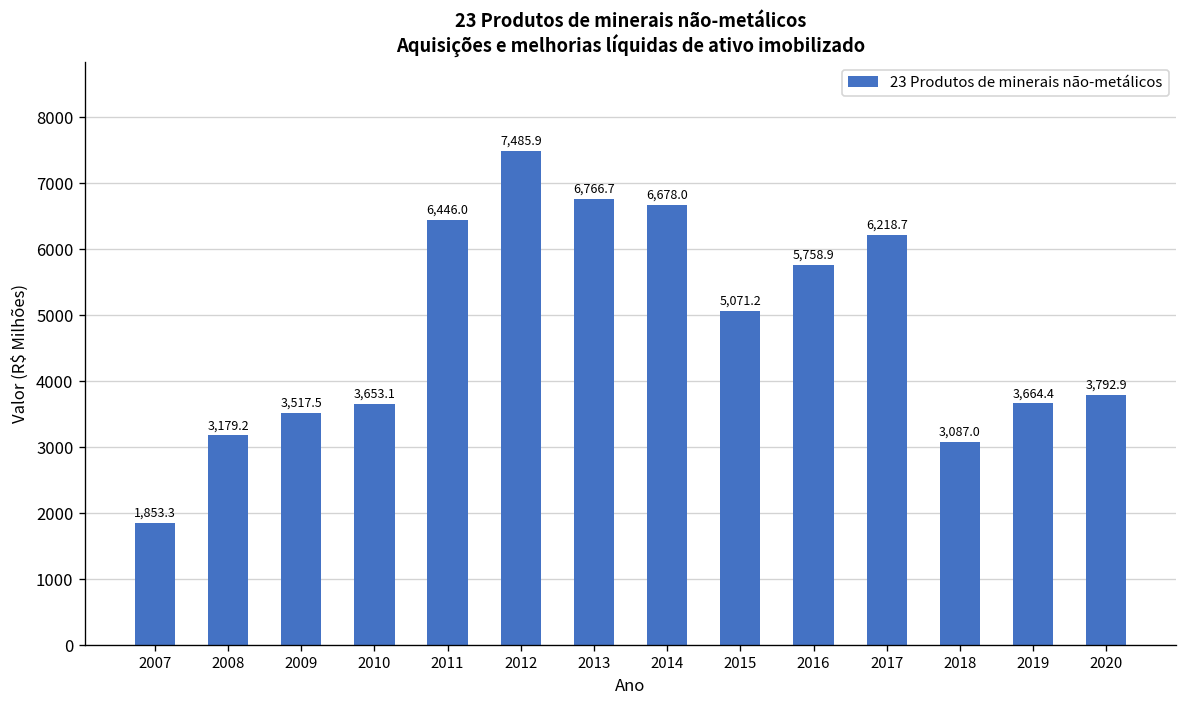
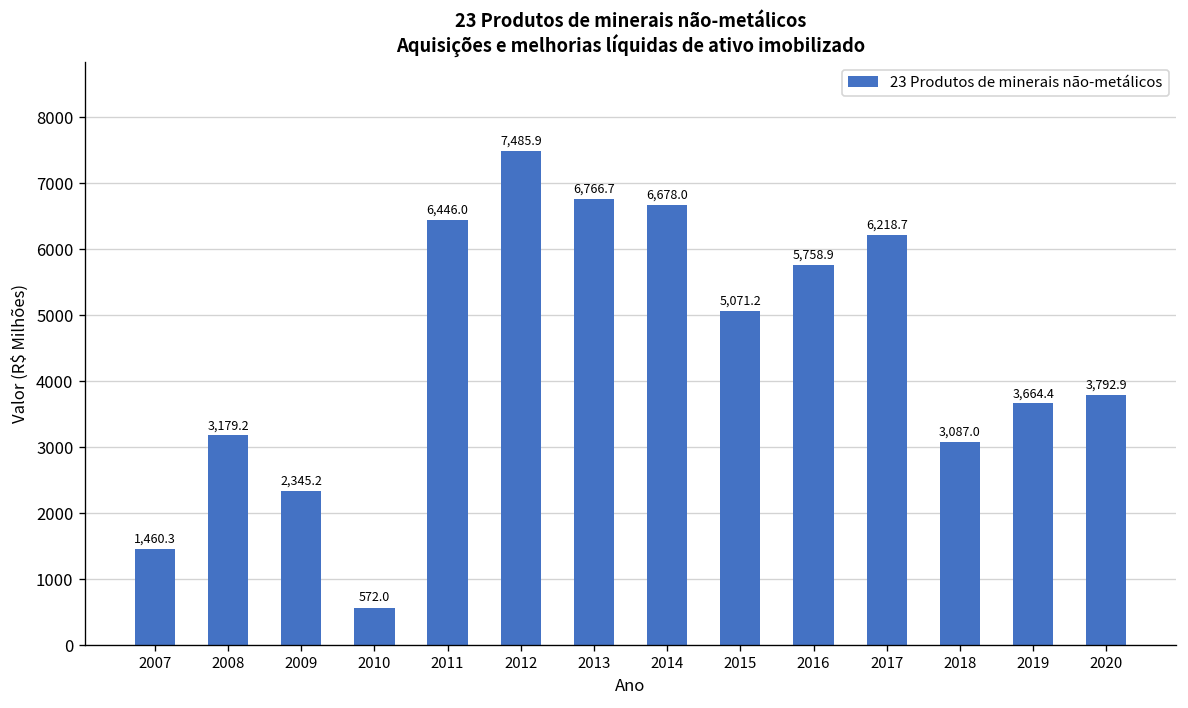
  {
-   "2007": "1,853.3",
+   "2007": "1,460.3",
    "2008": "3,179.2",
-   "2009": "3,517.5",
-   "2010": "3,653.1",
+   "2009": "2,345.2",
+   "2010": "572.0",
    "2011": "6,446.0",
    "2012": "7,485.9",
    "2013": "6,766.7",
    "2014": "6,678.0",
    "2015": "5,071.2",
    "2016": "5,758.9",
    "2017": "6,218.7",
    "2018": "3,087.0",
    "2019": "3,664.4",
    "2020": "3,792.9"
  }
